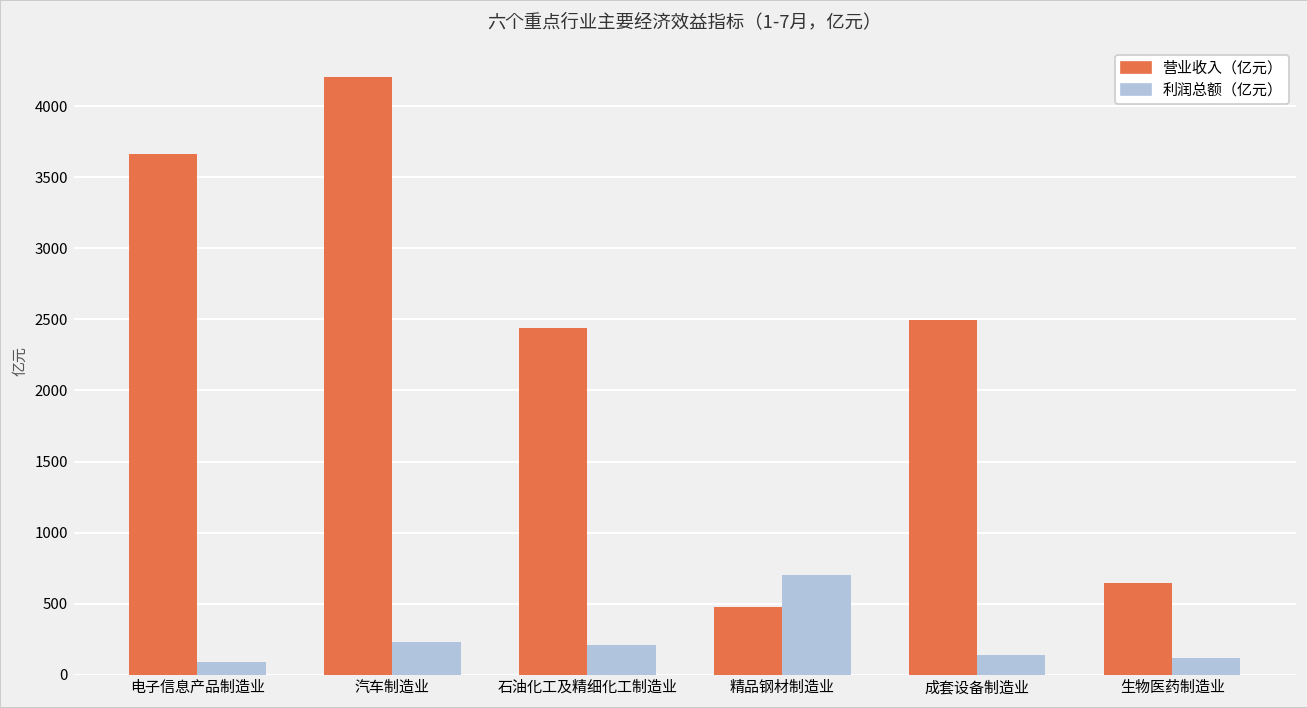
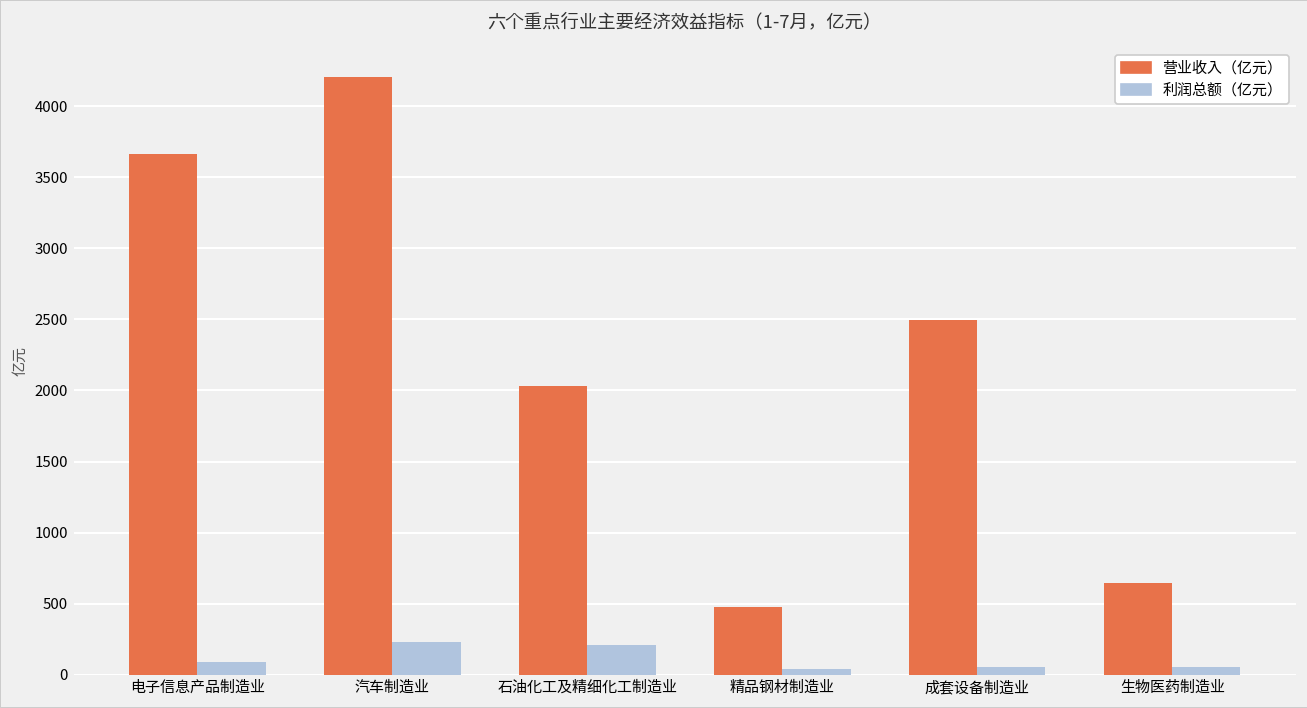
  {
    "营业收入（亿元）": {
      "电子信息产品制造业": 3660,
      "汽车制造业": 4200,
-     "石油化工及精细化工制造业": 2440,
+     "石油化工及精细化工制造业": 2030,
      "精品钢材制造业": 480,
      "成套设备制造业": 2500,
      "生物医药制造业": 650
    },
    "利润总额（亿元）": {
      "电子信息产品制造业": 90,
      "汽车制造业": 230,
      "石油化工及精细化工制造业": 200,
-     "精品钢材制造业": 700,
-     "成套设备制造业": 140,
-     "生物医药制造业": 120
+     "精品钢材制造业": 40,
+     "成套设备制造业": 50,
+     "生物医药制造业": 50
    }
  }
